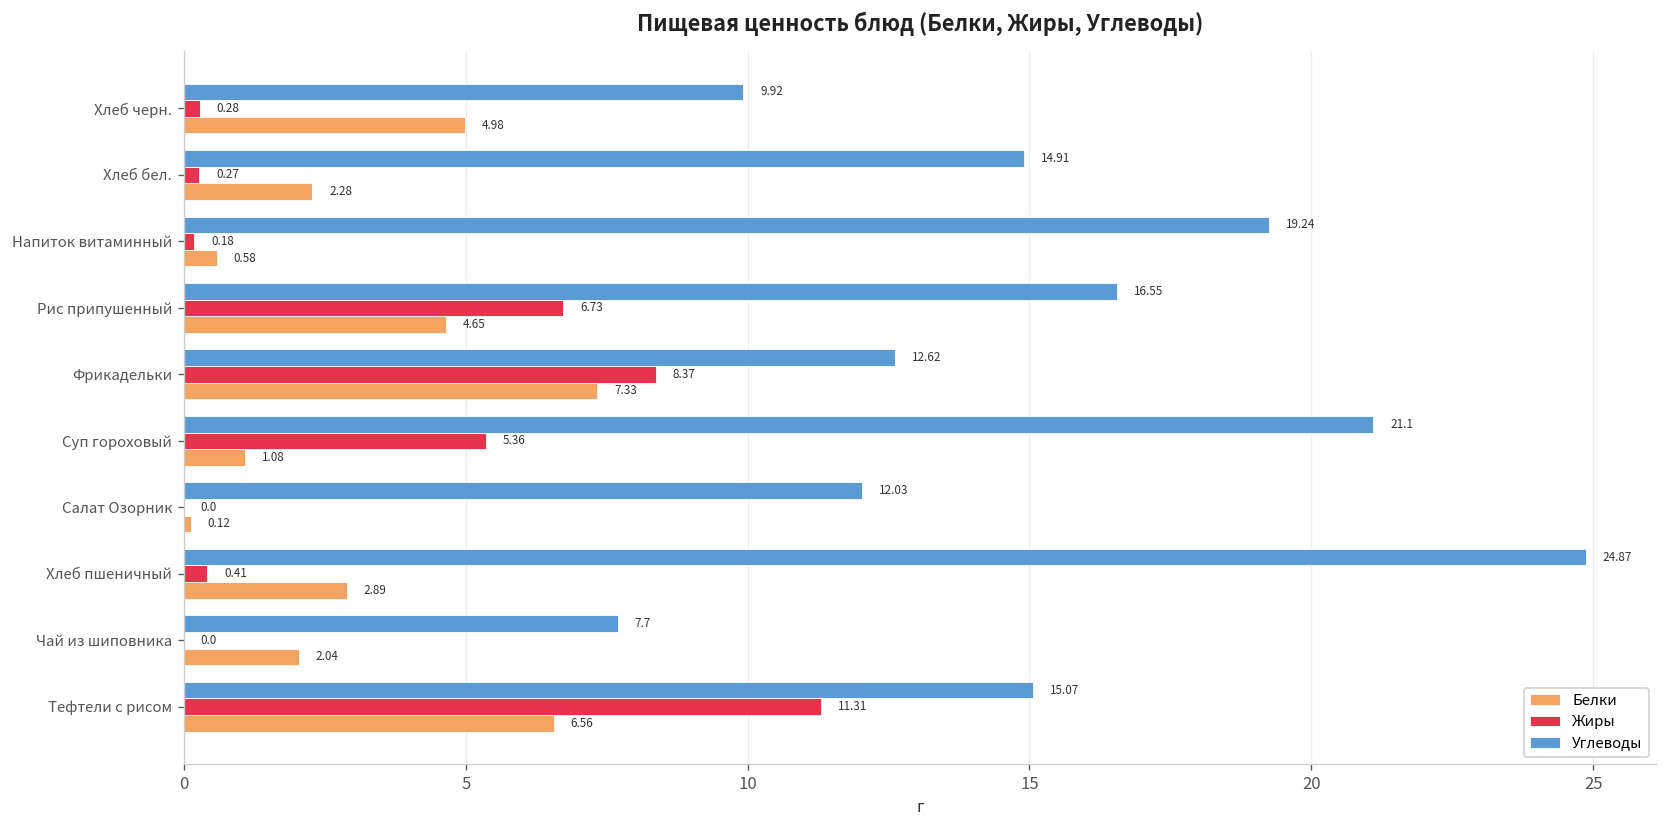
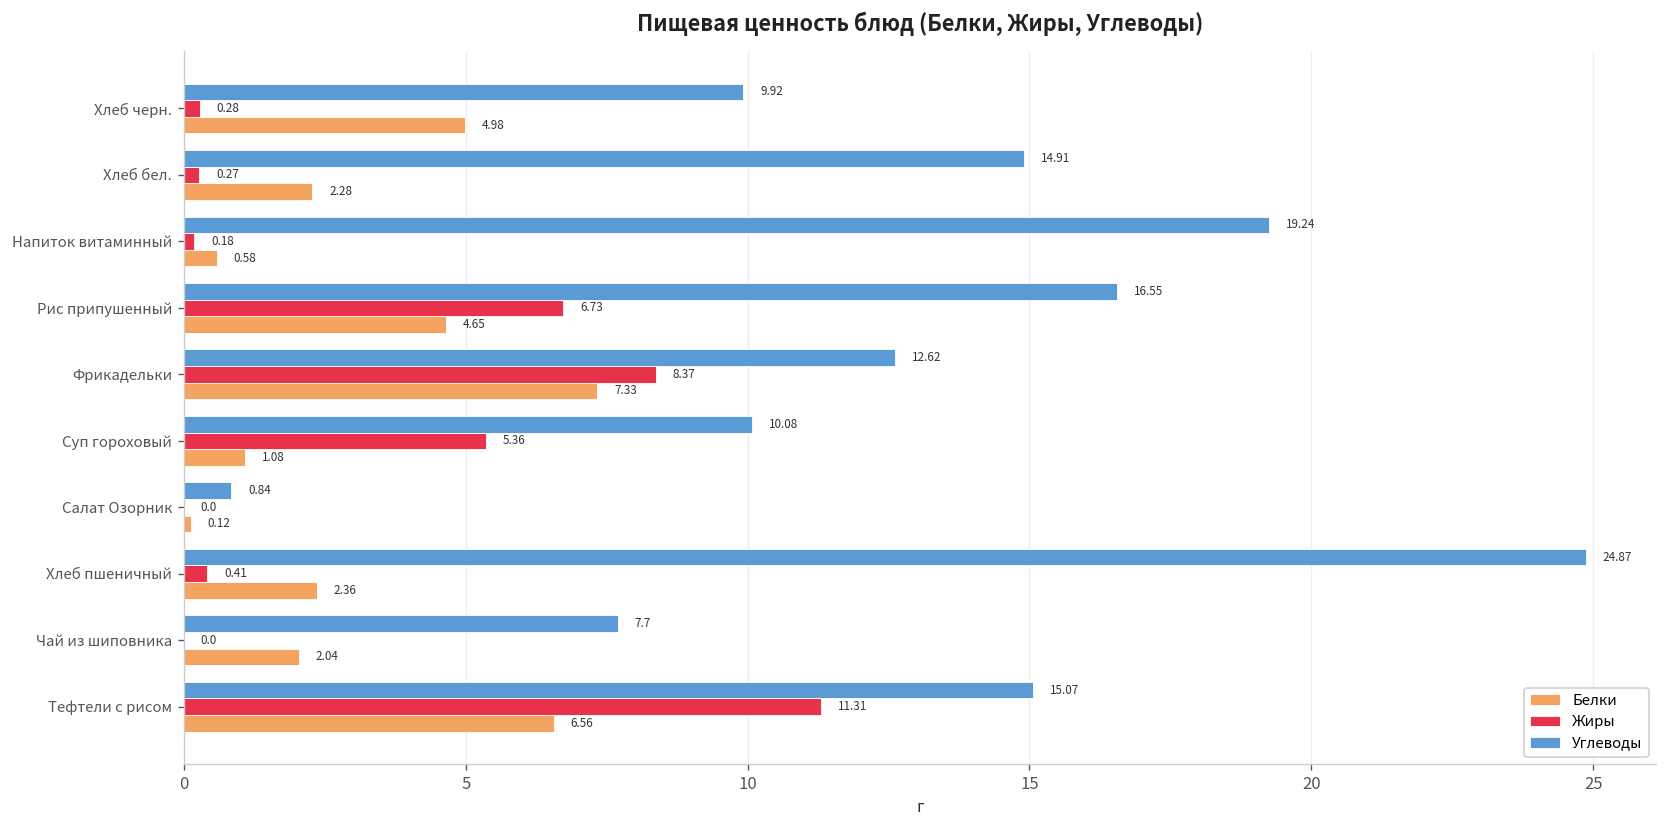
  {
    "Белки": {
      "Хлеб черн.": 4.98,
      "Хлеб бел.": 2.28,
      "Напиток витаминный": 0.58,
      "Рис припушенный": 4.65,
      "Фрикадельки": 7.33,
      "Суп гороховый": 1.08,
      "Салат Озорник": 0.12,
-     "Хлеб пшеничный": 2.89,
+     "Хлеб пшеничный": 2.36,
      "Чай из шиповника": 2.04,
      "Тефтели с рисом": 6.56
    },
    "Жиры": {
      "Хлеб черн.": 0.28,
      "Хлеб бел.": 0.27,
      "Напиток витаминный": 0.18,
      "Рис припушенный": 6.73,
      "Фрикадельки": 8.37,
      "Суп гороховый": 5.36,
      "Салат Озорник": 0.0,
      "Хлеб пшеничный": 0.41,
      "Чай из шиповника": 0.0,
      "Тефтели с рисом": 11.31
    },
    "Углеводы": {
      "Хлеб черн.": 9.92,
      "Хлеб бел.": 14.91,
      "Напиток витаминный": 19.24,
      "Рис припушенный": 16.55,
      "Фрикадельки": 12.62,
-     "Суп гороховый": 21.1,
-     "Салат Озорник": 12.03,
+     "Суп гороховый": 10.08,
+     "Салат Озорник": 0.84,
      "Хлеб пшеничный": 24.87,
      "Чай из шиповника": 7.7,
      "Тефтели с рисом": 15.07
    }
  }
